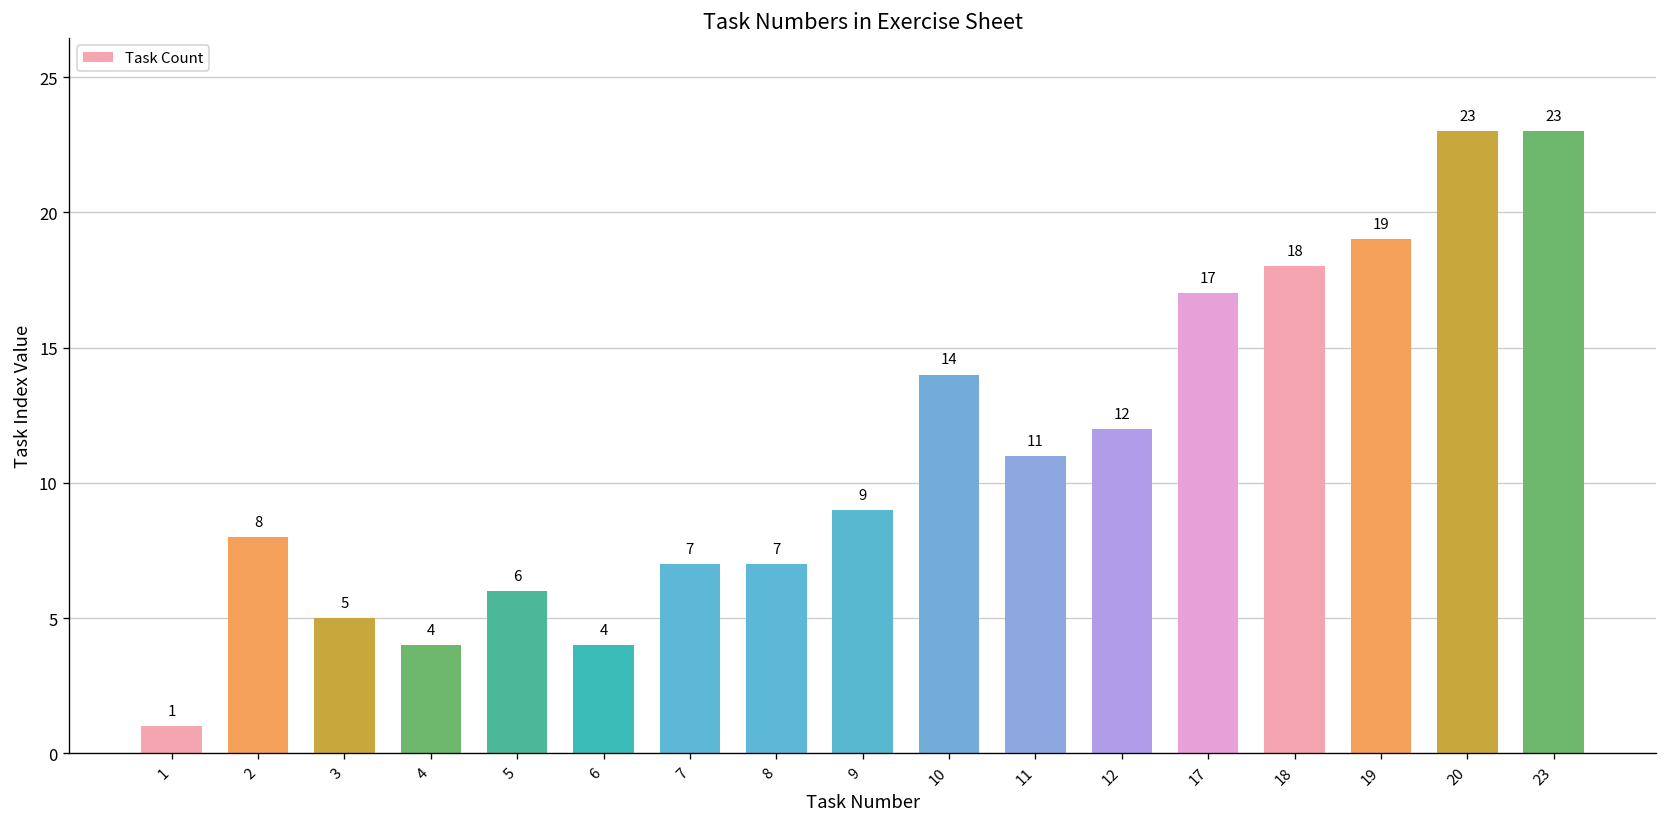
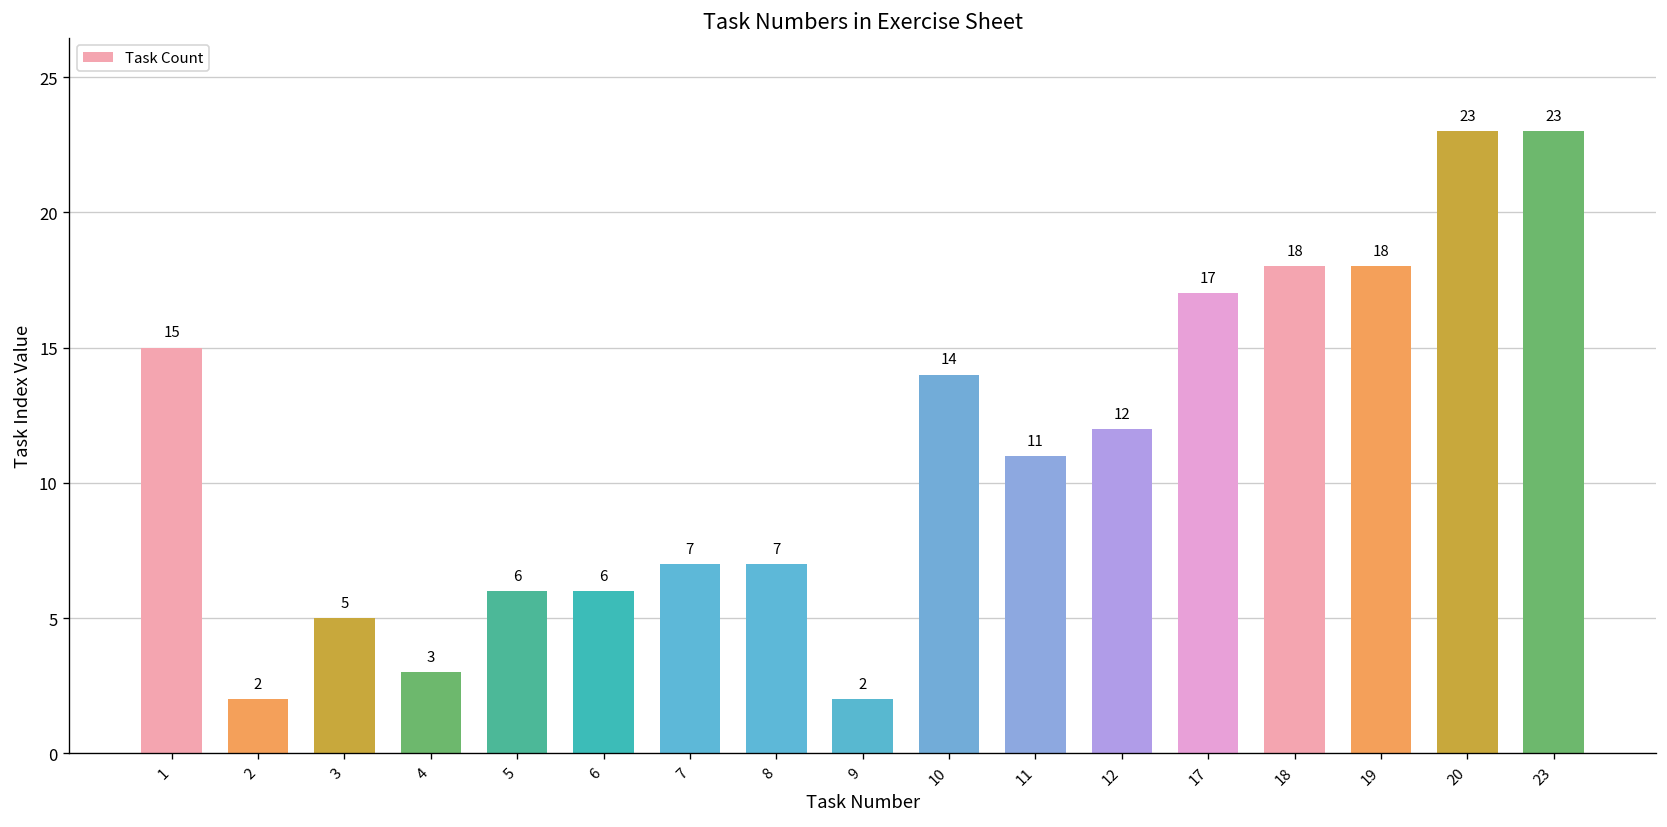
  {
-   "1": 1,
-   "2": 8,
+   "1": 15,
+   "2": 2,
    "3": 5,
-   "4": 4,
+   "4": 3,
    "5": 6,
-   "6": 4,
+   "6": 6,
    "7": 7,
    "8": 7,
-   "9": 9,
+   "9": 2,
    "10": 14,
    "11": 11,
    "12": 12,
    "17": 17,
    "18": 18,
-   "19": 19,
+   "19": 18,
    "20": 23,
    "23": 23
  }
